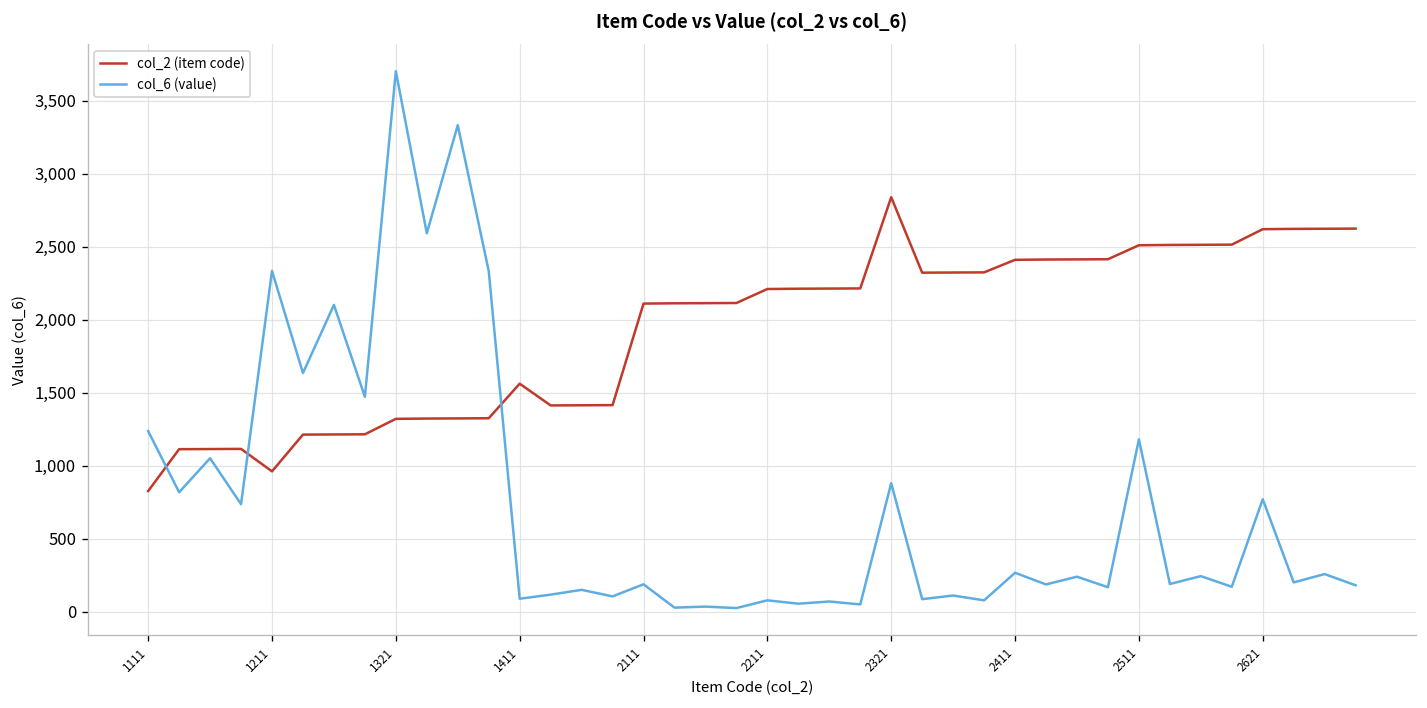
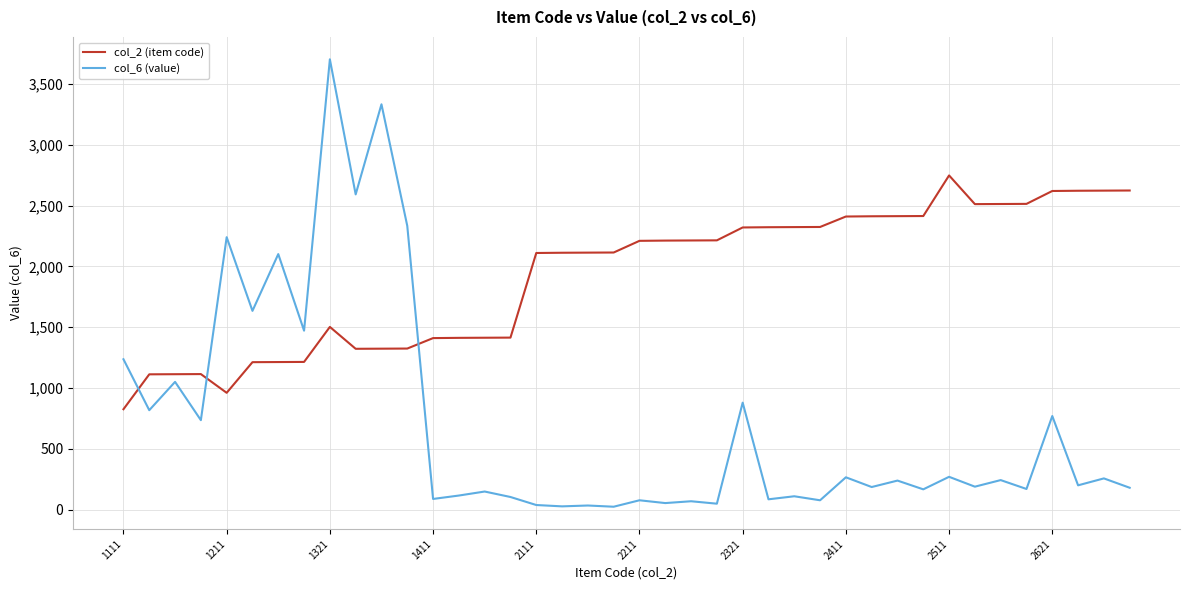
  {
    "col_2 (item code)": {
      "1111": "830",
      "1211": "960",
-     "1321": "1,320",
-     "1411": "1,560",
+     "1321": "1,500",
+     "1411": "1,410",
      "2111": "2,110",
      "2211": "2,210",
-     "2321": "2,840",
+     "2321": "2,320",
      "2411": "2,410",
-     "2511": "2,510",
+     "2511": "2,750",
      "2621": "2,620"
    },
    "col_6 (value)": {
      "1111": "1,240",
-     "1211": "2,340",
+     "1211": "2,240",
      "1321": "3,700",
      "1411": "90",
-     "2111": "190",
+     "2111": "40",
      "2211": "80",
      "2321": "880",
      "2411": "270",
-     "2511": "1,180",
+     "2511": "270",
      "2621": "770"
    }
  }
